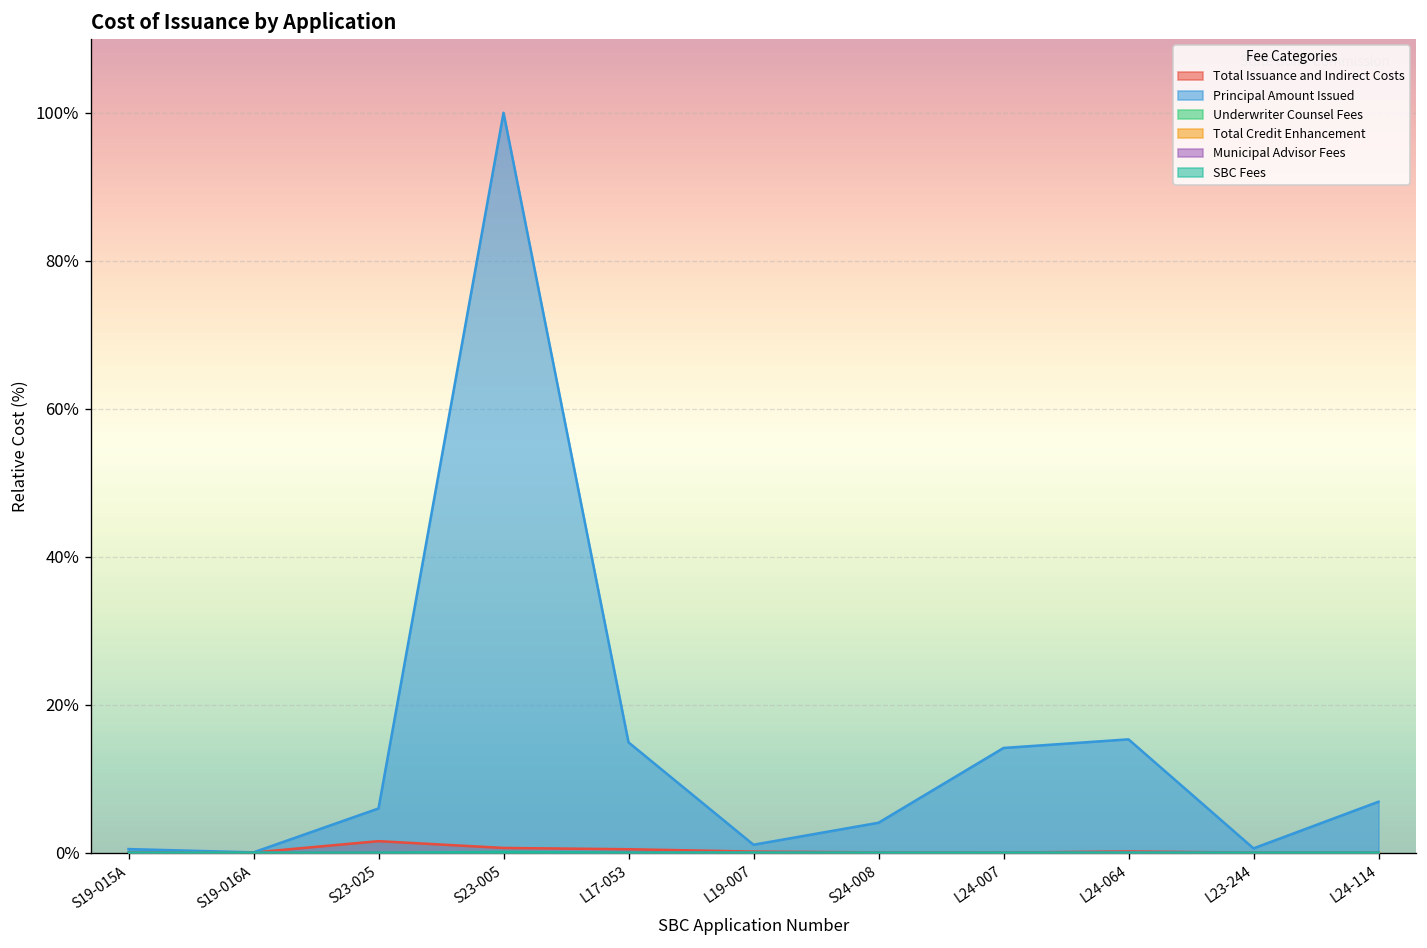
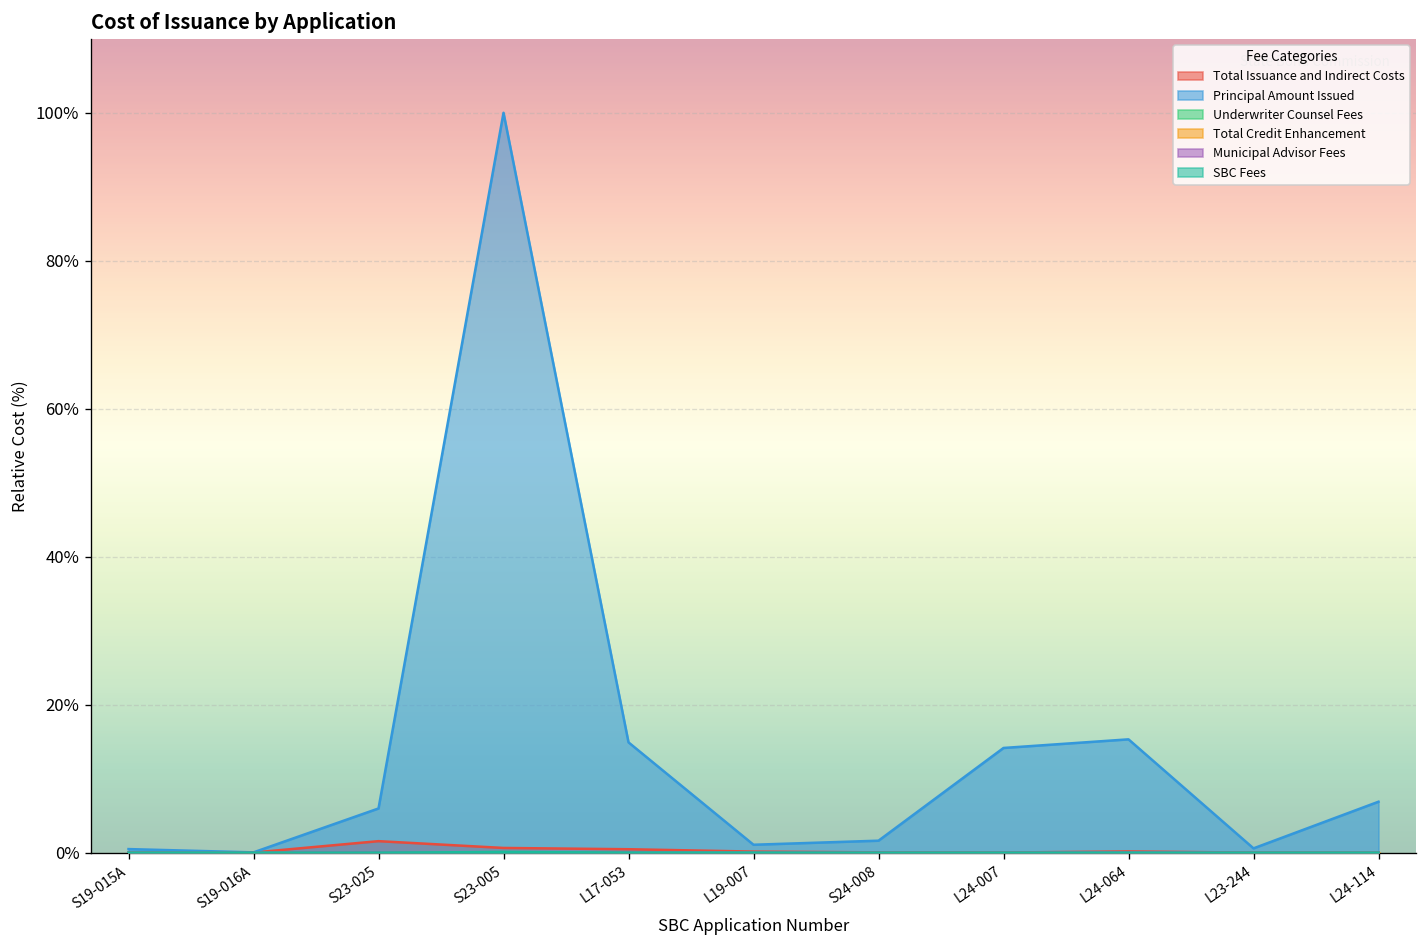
  {
    "Total Issuance and Indirect Costs": {
      "S23-025": "2%",
      "S23-005": "1%",
      "L17-053": "0%"
    },
    "Principal Amount Issued": {
      "S19-015A": "0%",
      "S23-025": "6%",
      "S23-005": "100%",
      "L17-053": "15%",
      "L19-007": "1%",
-     "S24-008": "4%",
+     "S24-008": "2%",
      "L24-007": "14%",
      "L24-064": "15%",
      "L23-244": "1%",
      "L24-114": "7%"
    }
  }
